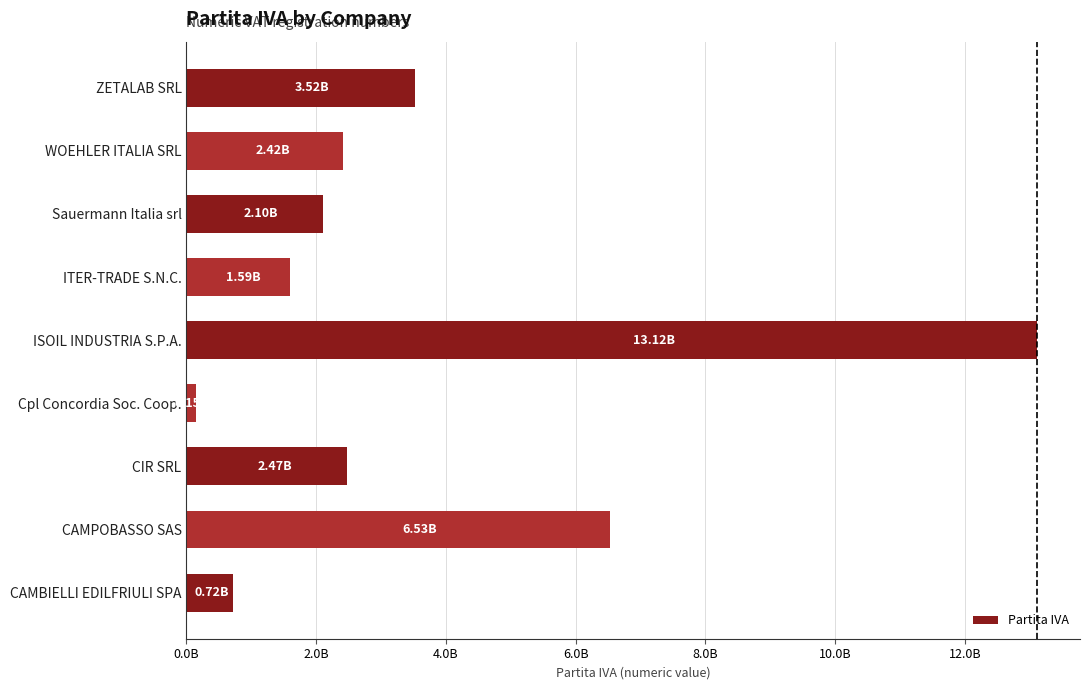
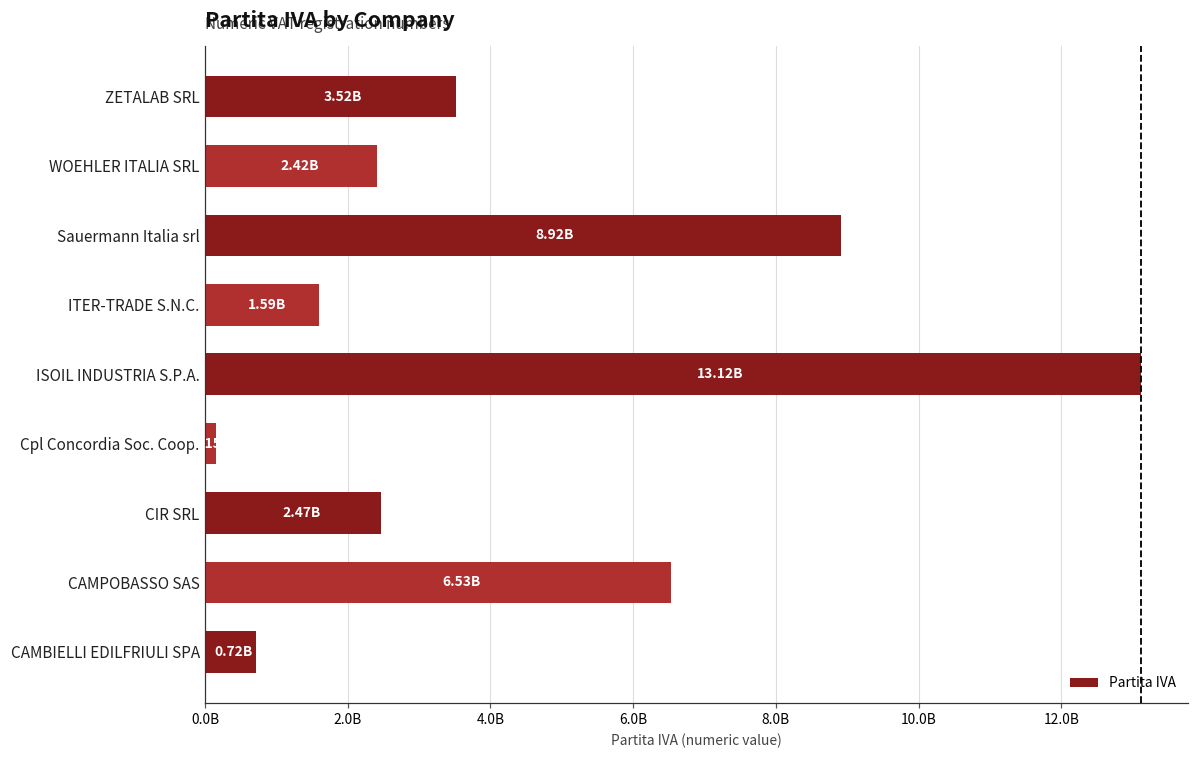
  {
    "ZETALAB SRL": "3.52B",
    "WOEHLER ITALIA SRL": "2.42B",
-   "Sauermann Italia srl": "2.10B",
+   "Sauermann Italia srl": "8.92B",
    "ITER-TRADE S.N.C.": "1.59B",
    "ISOIL INDUSTRIA S.P.A.": "13.12B",
    "CIR SRL": "2.47B",
    "CAMPOBASSO SAS": "6.53B",
    "CAMBIELLI EDILFRIULI SPA": "0.72B"
  }
